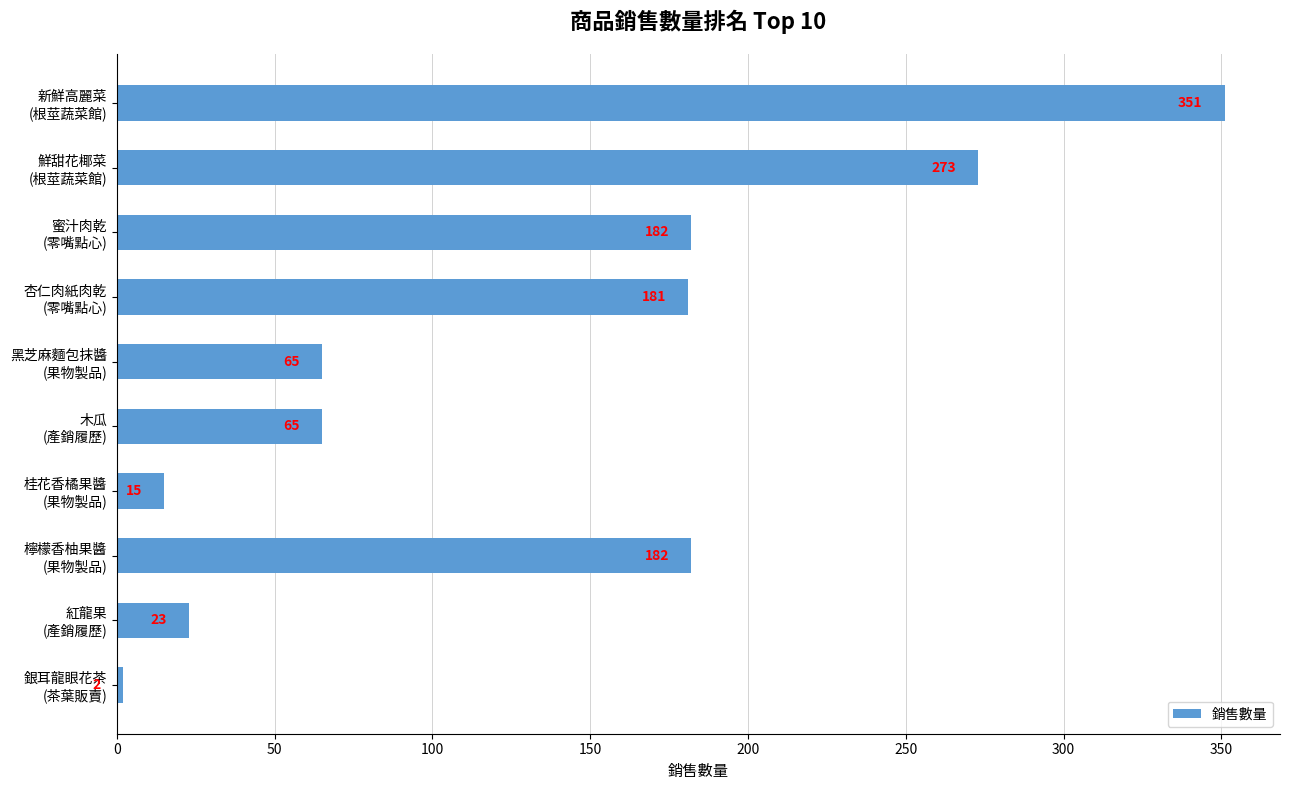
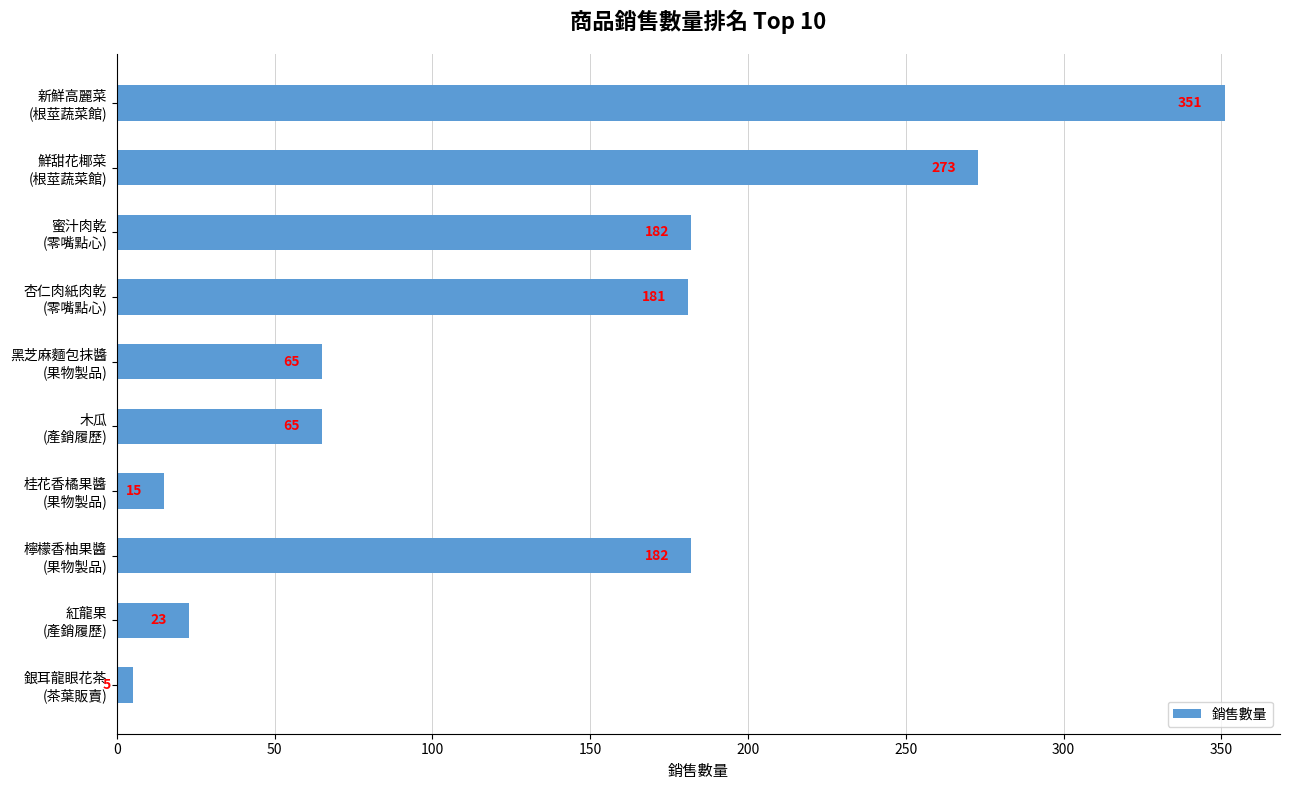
  {
    "新鮮高麗菜 (根莖蔬菜館)": 351,
    "鮮甜花椰菜 (根莖蔬菜館)": 273,
    "蜜汁肉乾 (零嘴點心)": 182,
    "杏仁肉紙肉乾 (零嘴點心)": 181,
    "黑芝麻麵包抹醬 (果物製品)": 65,
    "木瓜 (產銷履歷)": 65,
    "桂花香橘果醬 (果物製品)": 15,
    "檸檬香柚果醬 (果物製品)": 182,
    "紅龍果 (產銷履歷)": 23,
-   "銀耳龍眼花茶 (茶葉販賣)": 2
+   "銀耳龍眼花茶 (茶葉販賣)": 5
  }
